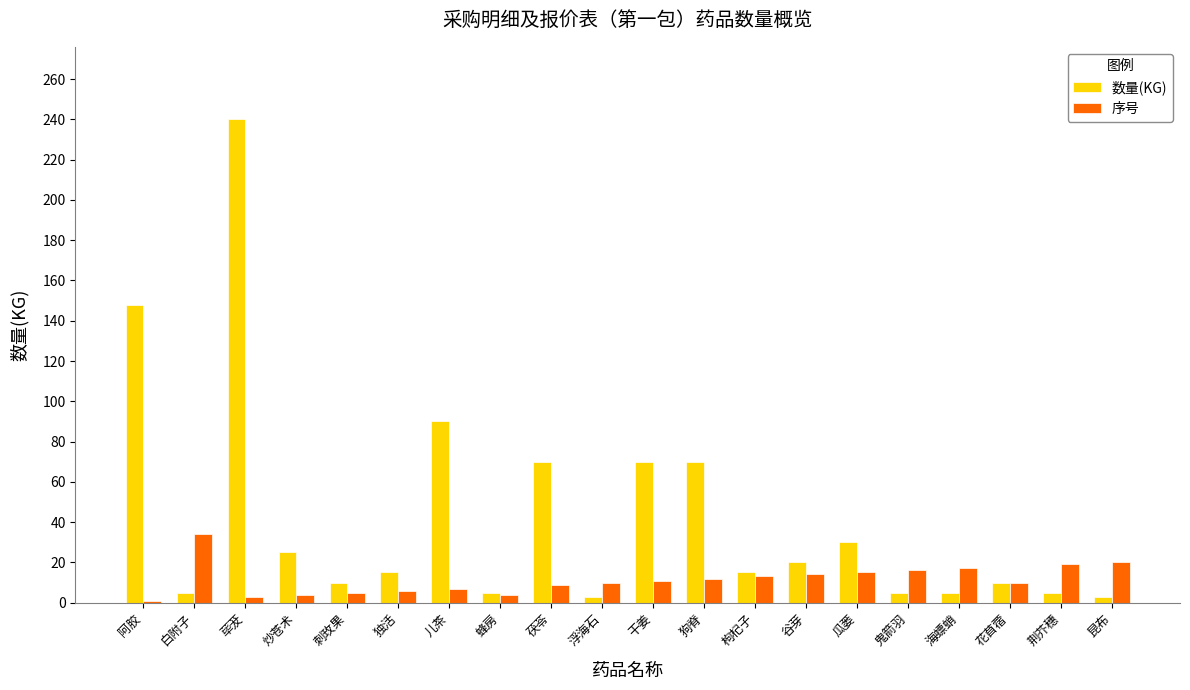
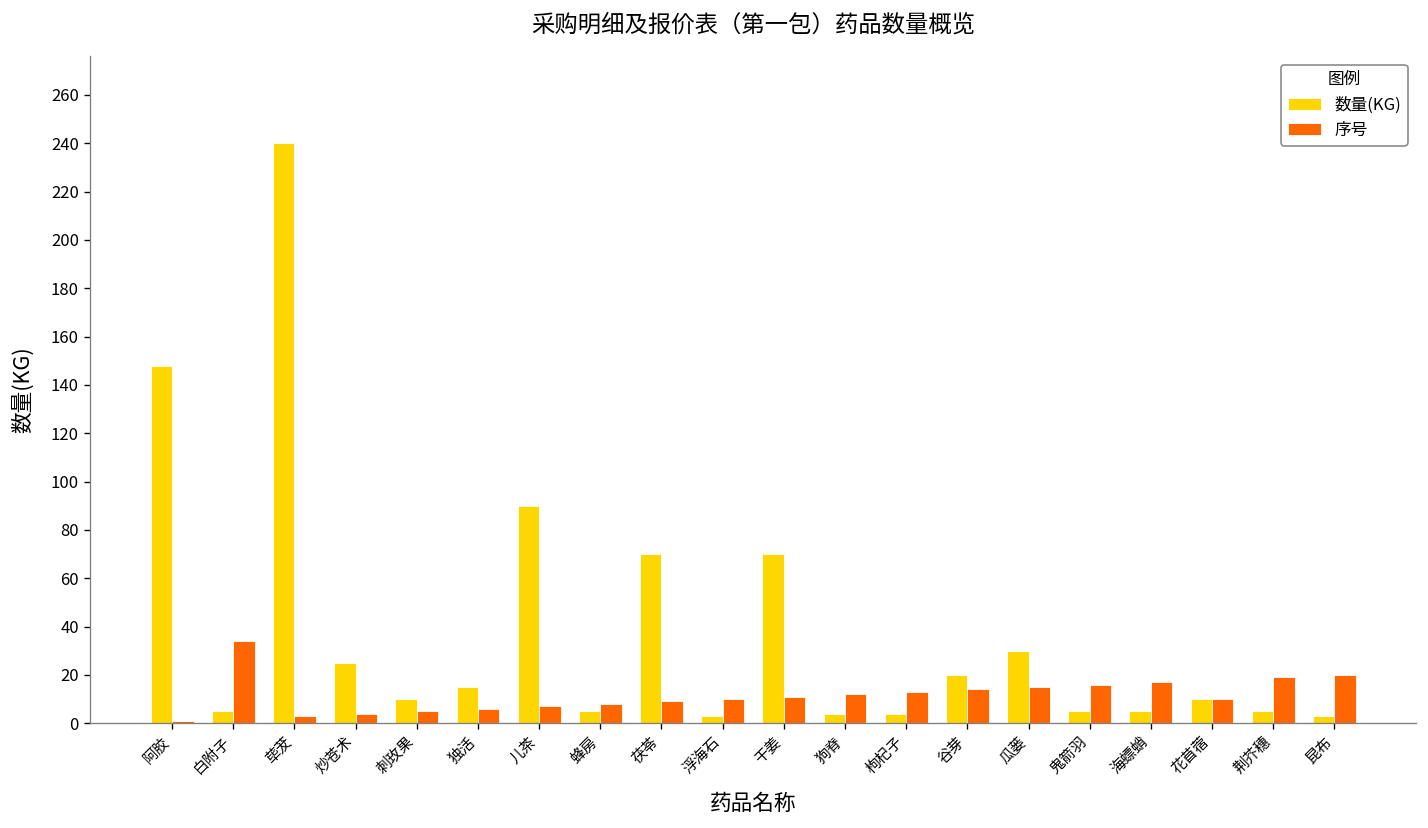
  {
    "数量(KG)": {
      "阿胶": 148,
      "白附子": 5,
      "荜茇": 240,
      "炒苍术": 25,
      "刺玫果": 10,
      "独活": 15,
      "儿茶": 90,
      "蜂房": 5,
      "茯苓": 70,
      "浮海石": 3,
      "干姜": 70,
-     "狗脊": 70,
-     "枸杞子": 15,
+     "狗脊": 4,
+     "枸杞子": 4,
      "谷芽": 20,
      "瓜蒌": 30,
      "鬼箭羽": 5,
      "海螵蛸": 5,
      "花苜蓿": 10,
      "荆芥穗": 5,
      "昆布": 3
    },
    "序号": {
      "白附子": 34,
      "荜茇": 3,
      "炒苍术": 4,
      "刺玫果": 5,
      "独活": 6,
      "儿茶": 7,
-     "蜂房": 4,
+     "蜂房": 8,
      "茯苓": 9,
      "浮海石": 10,
      "干姜": 11,
      "狗脊": 12,
      "枸杞子": 13,
      "谷芽": 14,
      "瓜蒌": 15,
      "鬼箭羽": 16,
      "海螵蛸": 17,
      "花苜蓿": 10,
      "荆芥穗": 19,
      "昆布": 20
    }
  }
